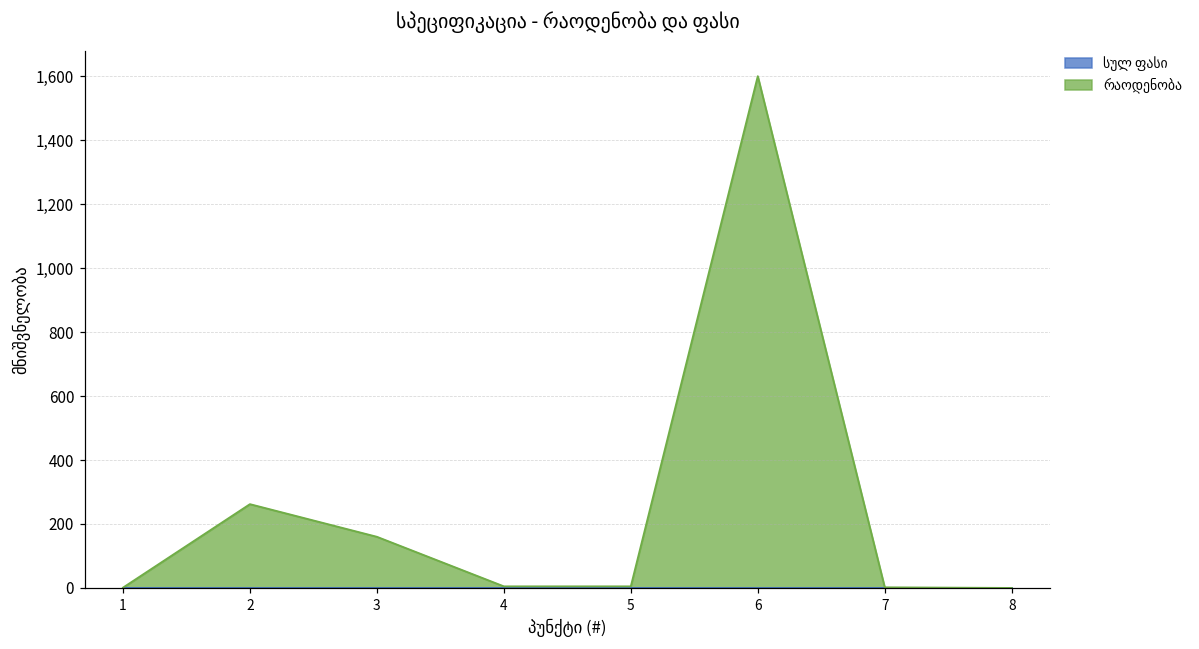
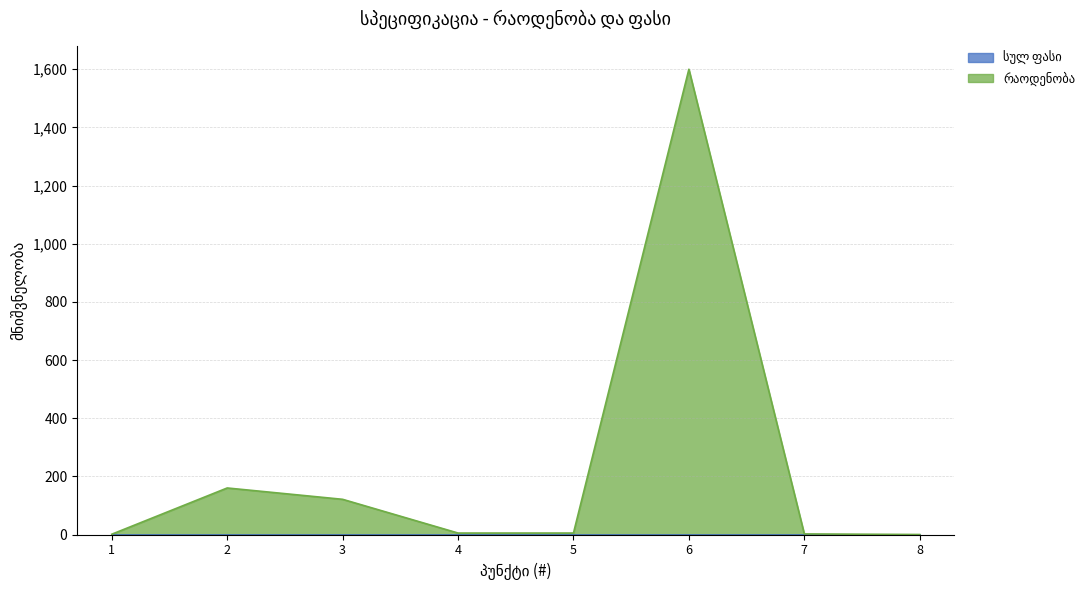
  {
    "სულ ფასი": {
      "2": "0",
      "3": "0",
      "6": "0"
    },
    "რაოდენობა": {
-     "2": "260",
-     "3": "160",
+     "2": "160",
+     "3": "120",
      "6": "1,600"
    }
  }
